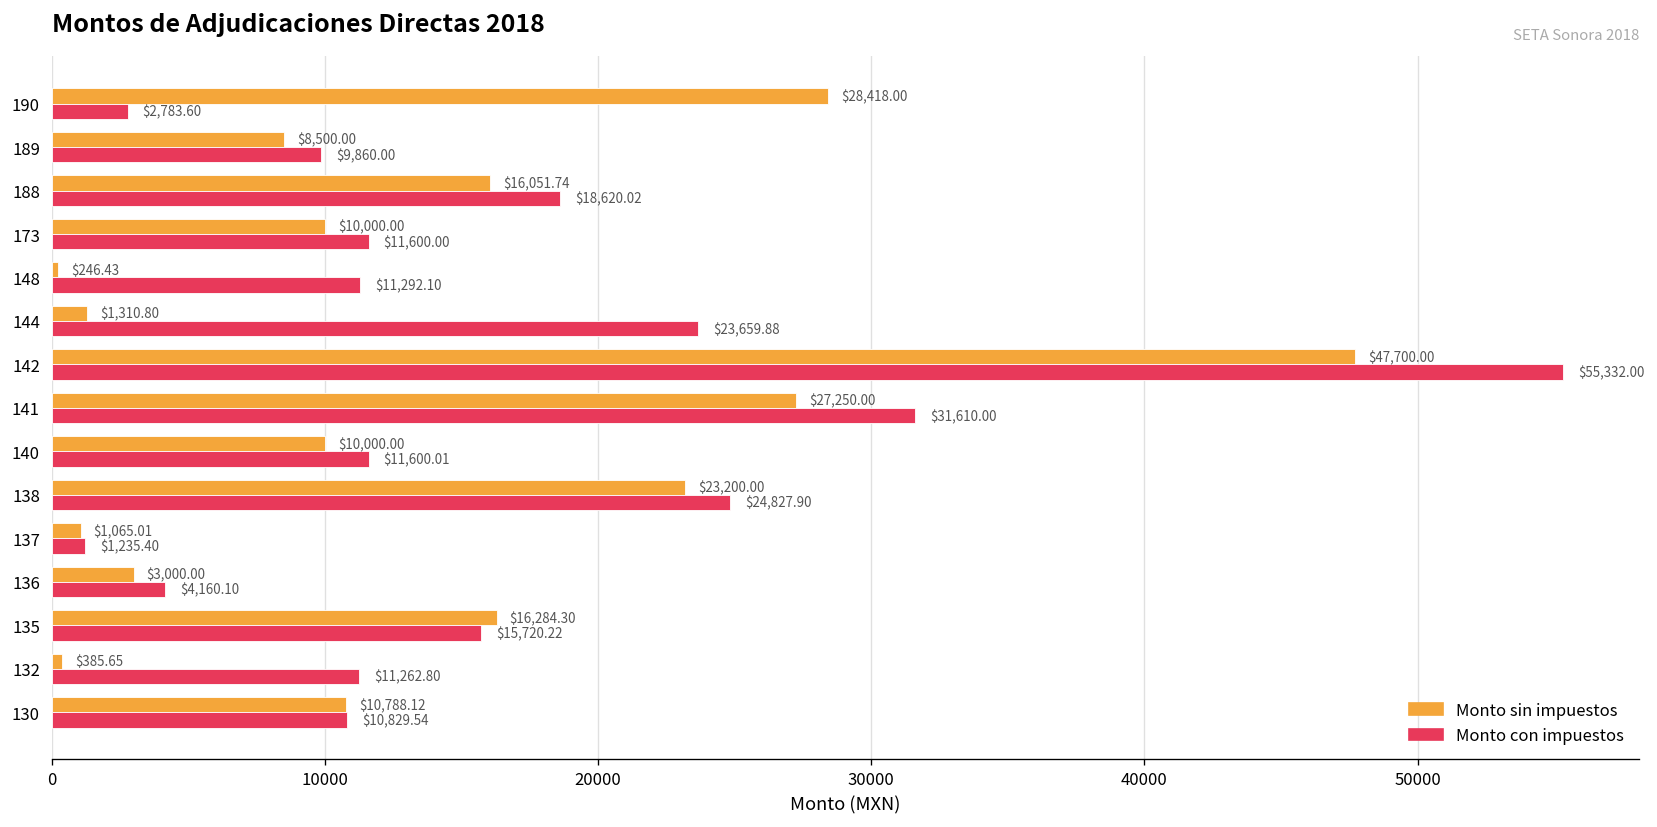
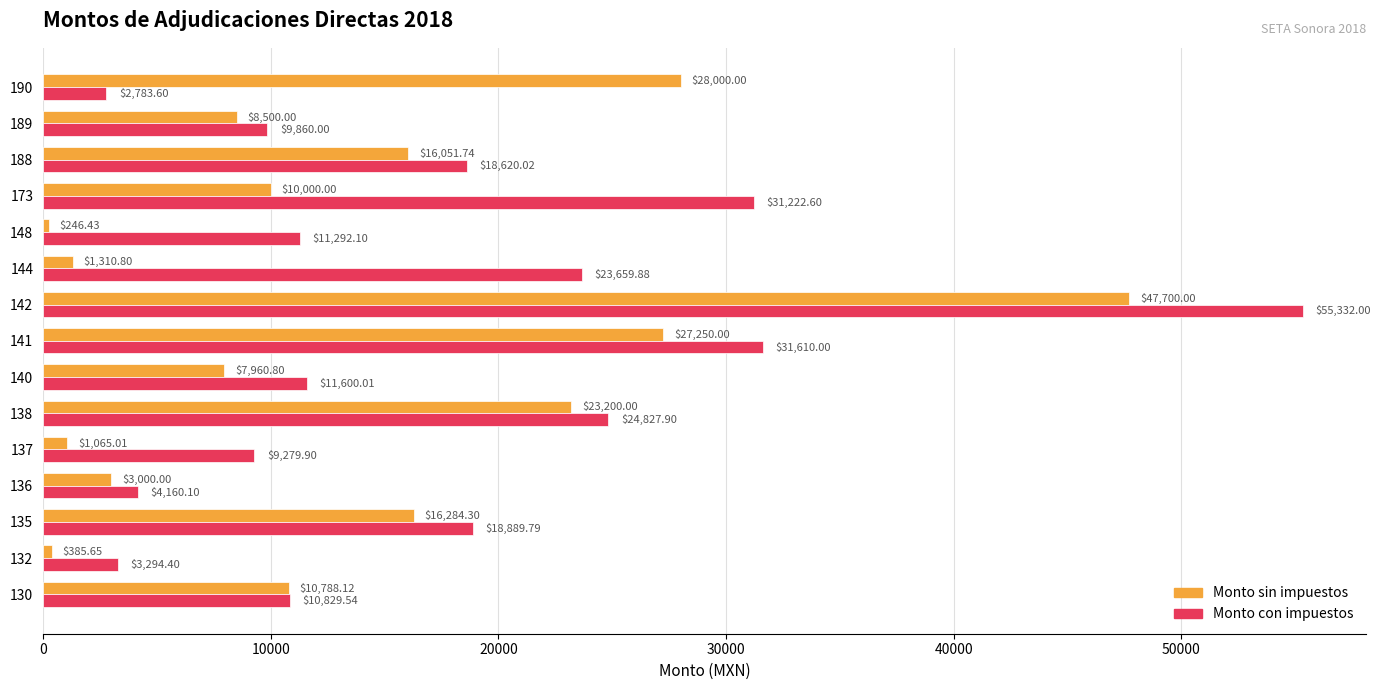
  {
    "Monto sin impuestos": {
-     "190": "$28,418.00",
+     "190": "$28,000.00",
      "189": "$8,500.00",
      "188": "$16,051.74",
      "173": "$10,000.00",
      "148": "$246.43",
      "144": "$1,310.80",
      "142": "$47,700.00",
      "141": "$27,250.00",
-     "140": "$10,000.00",
+     "140": "$7,960.80",
      "138": "$23,200.00",
      "137": "$1,065.01",
      "136": "$3,000.00",
      "135": "$16,284.30",
      "132": "$385.65",
      "130": "$10,788.12"
    },
    "Monto con impuestos": {
      "190": "$2,783.60",
      "189": "$9,860.00",
      "188": "$18,620.02",
-     "173": "$11,600.00",
+     "173": "$31,222.60",
      "148": "$11,292.10",
      "144": "$23,659.88",
      "142": "$55,332.00",
      "141": "$31,610.00",
      "140": "$11,600.01",
      "138": "$24,827.90",
-     "137": "$1,235.40",
+     "137": "$9,279.90",
      "136": "$4,160.10",
-     "135": "$15,720.22",
-     "132": "$11,262.80",
+     "135": "$18,889.79",
+     "132": "$3,294.40",
      "130": "$10,829.54"
    }
  }
